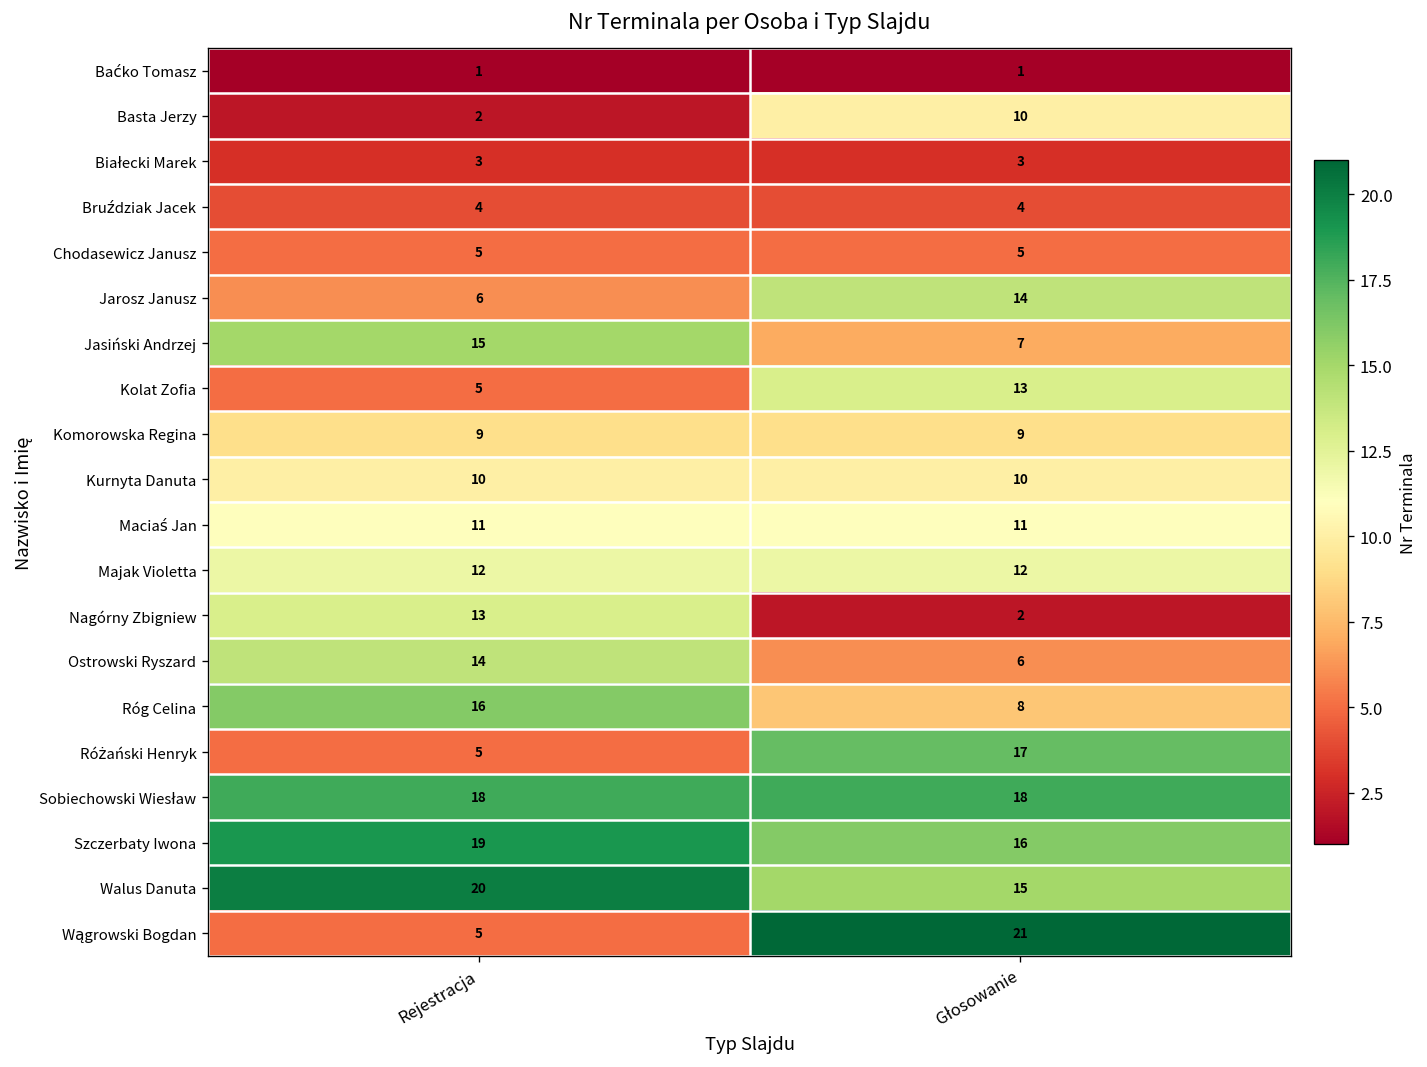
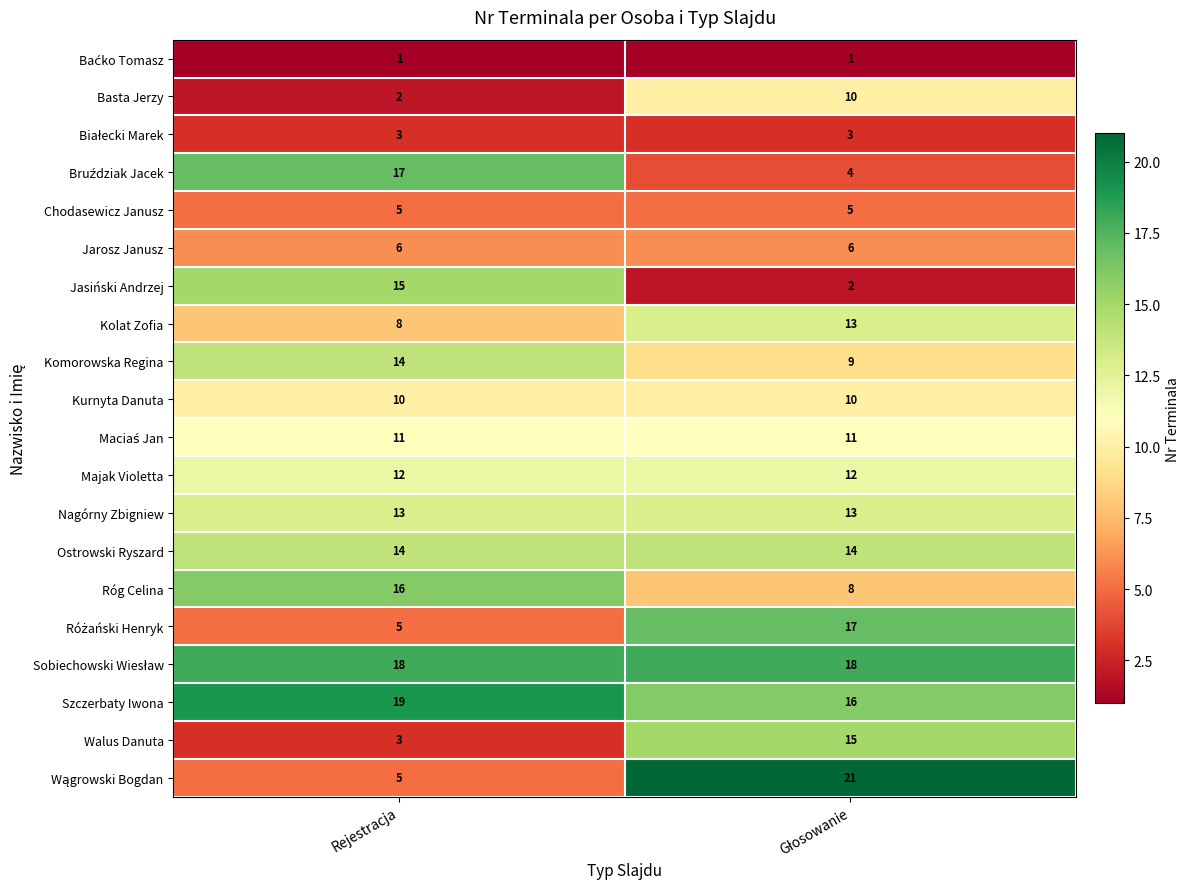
  {
    "Baćko Tomasz": {
      "Rejestracja": 1,
      "Głosowanie": 1
    },
    "Basta Jerzy": {
      "Rejestracja": 2,
      "Głosowanie": 10
    },
    "Białecki Marek": {
      "Rejestracja": 3,
      "Głosowanie": 3
    },
    "Bruździak Jacek": {
-     "Rejestracja": 4,
+     "Rejestracja": 17,
      "Głosowanie": 4
    },
    "Chodasewicz Janusz": {
      "Rejestracja": 5,
      "Głosowanie": 5
    },
    "Jarosz Janusz": {
      "Rejestracja": 6,
-     "Głosowanie": 14
+     "Głosowanie": 6
    },
    "Jasiński Andrzej": {
      "Rejestracja": 15,
-     "Głosowanie": 7
+     "Głosowanie": 2
    },
    "Kolat Zofia": {
-     "Rejestracja": 5,
+     "Rejestracja": 8,
      "Głosowanie": 13
    },
    "Komorowska Regina": {
-     "Rejestracja": 9,
+     "Rejestracja": 14,
      "Głosowanie": 9
    },
    "Kurnyta Danuta": {
      "Rejestracja": 10,
      "Głosowanie": 10
    },
    "Maciaś Jan": {
      "Rejestracja": 11,
      "Głosowanie": 11
    },
    "Majak Violetta": {
      "Rejestracja": 12,
      "Głosowanie": 12
    },
    "Nagórny Zbigniew": {
      "Rejestracja": 13,
-     "Głosowanie": 2
+     "Głosowanie": 13
    },
    "Ostrowski Ryszard": {
      "Rejestracja": 14,
-     "Głosowanie": 6
+     "Głosowanie": 14
    },
    "Róg Celina": {
      "Rejestracja": 16,
      "Głosowanie": 8
    },
    "Różański Henryk": {
      "Rejestracja": 5,
      "Głosowanie": 17
    },
    "Sobiechowski Wiesław": {
      "Rejestracja": 18,
      "Głosowanie": 18
    },
    "Szczerbaty Iwona": {
      "Rejestracja": 19,
      "Głosowanie": 16
    },
    "Walus Danuta": {
-     "Rejestracja": 20,
+     "Rejestracja": 3,
      "Głosowanie": 15
    },
    "Wągrowski Bogdan": {
      "Rejestracja": 5,
      "Głosowanie": 21
    }
  }
